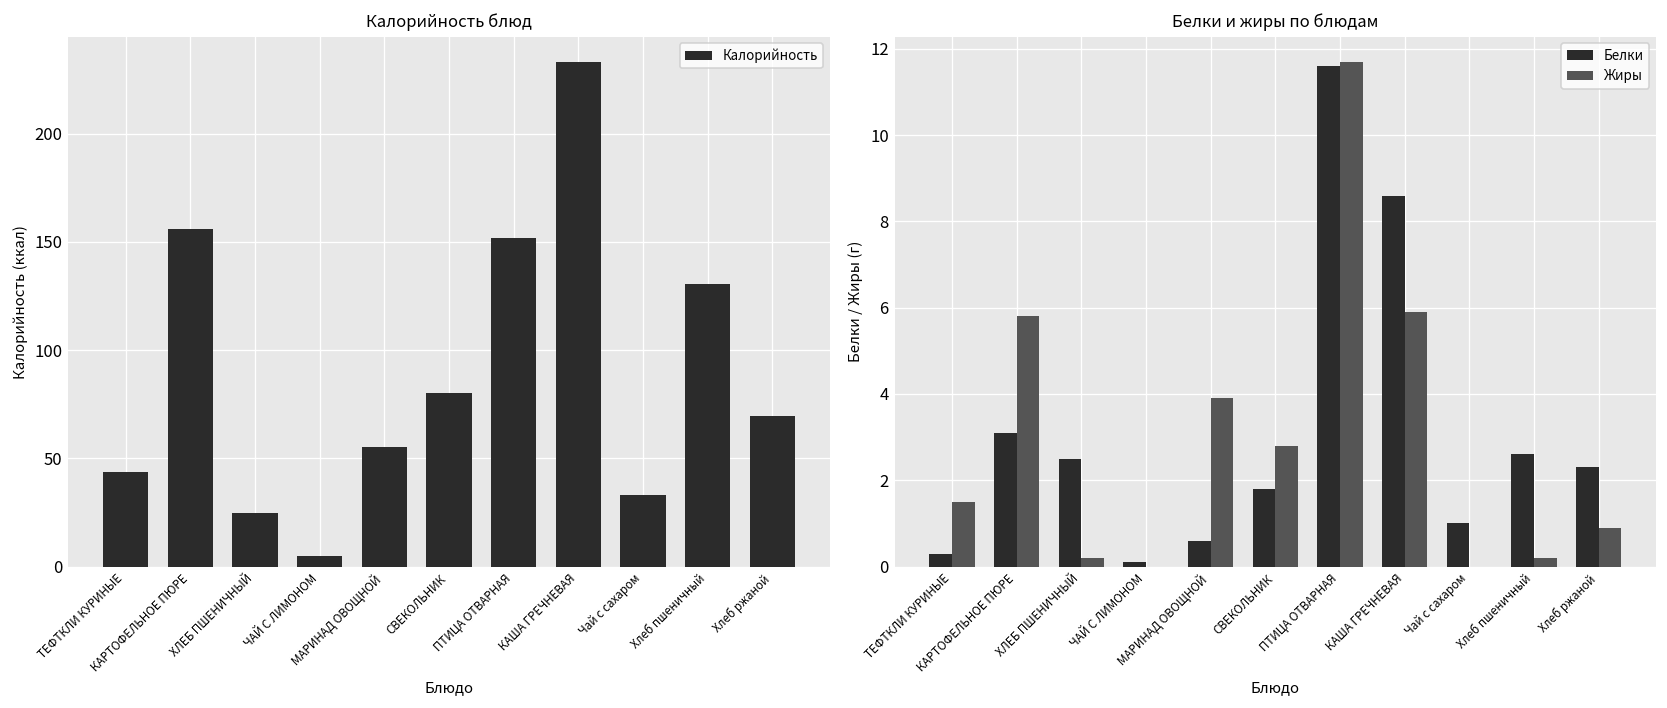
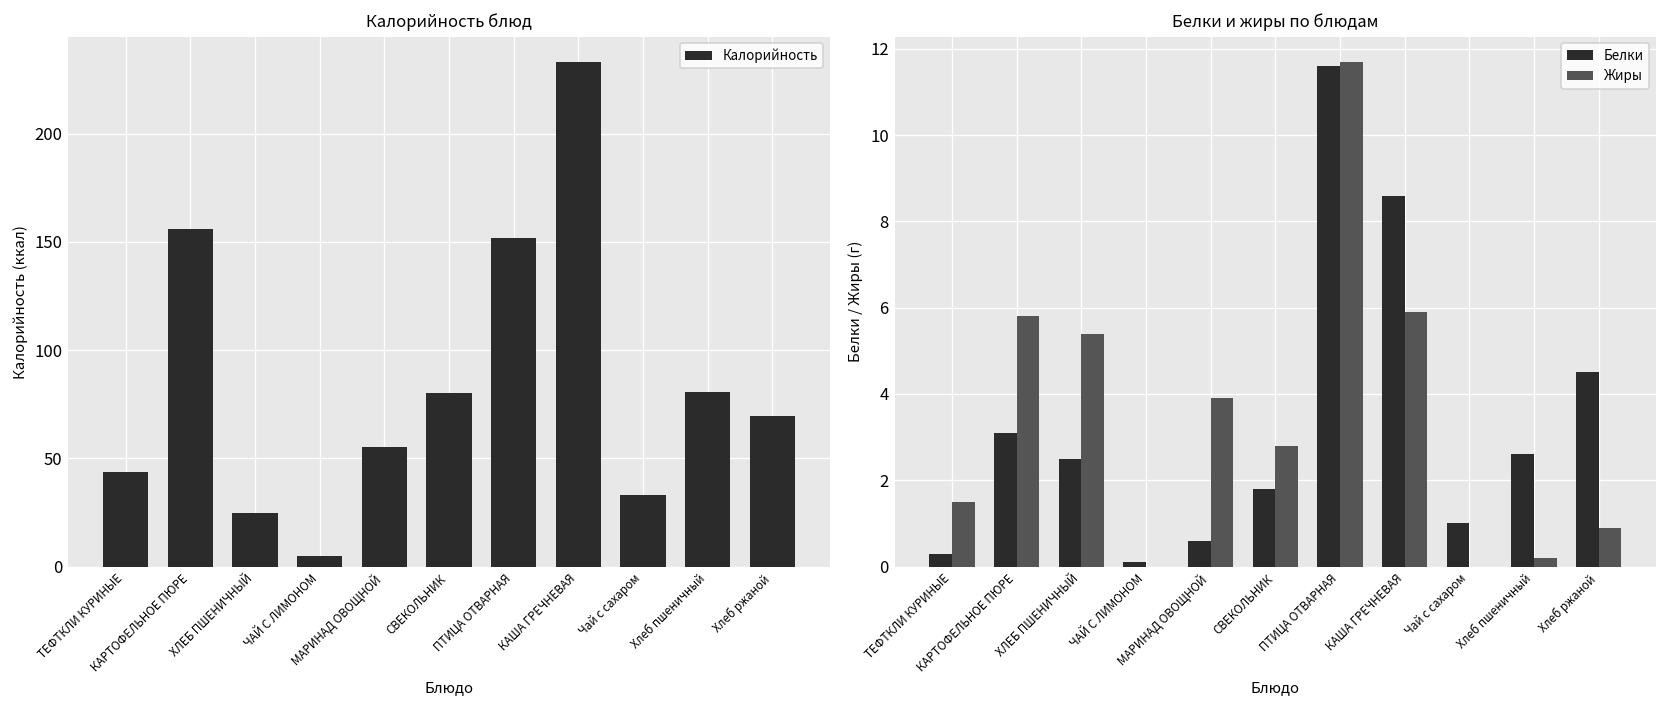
  {
    "Калорийность блюд": {
      "ТЕФТКЛИ КУРИНЫЕ": 44,
      "КАРТОФЕЛЬНОЕ ПЮРЕ": 156,
      "ХЛЕБ ПШЕНИЧНЫЙ": 25,
      "ЧАЙ С ЛИМОНОМ": 5,
      "МАРИНАД ОВОЩНОЙ": 55,
      "СВЕКОЛЬНИК": 80,
      "ПТИЦА ОТВАРНАЯ": 152,
      "КАША ГРЕЧНЕВАЯ": 233,
      "Чай с сахаром": 33,
-     "Хлеб пшеничный": 130,
+     "Хлеб пшеничный": 80,
      "Хлеб ржаной": 69
    },
    "Белки и жиры по блюдам": {
      "Белки": {
        "ТЕФТКЛИ КУРИНЫЕ": 0.3,
        "КАРТОФЕЛЬНОЕ ПЮРЕ": 3.1,
        "ХЛЕБ ПШЕНИЧНЫЙ": 2.5,
        "ЧАЙ С ЛИМОНОМ": 0.1,
        "МАРИНАД ОВОЩНОЙ": 0.6,
        "СВЕКОЛЬНИК": 1.8,
        "ПТИЦА ОТВАРНАЯ": 11.6,
        "КАША ГРЕЧНЕВАЯ": 8.6,
        "Чай с сахаром": 1.0,
        "Хлеб пшеничный": 2.6,
-       "Хлеб ржаной": 2.3
+       "Хлеб ржаной": 4.5
      },
      "Жиры": {
        "ТЕФТКЛИ КУРИНЫЕ": 1.5,
        "КАРТОФЕЛЬНОЕ ПЮРЕ": 5.8,
-       "ХЛЕБ ПШЕНИЧНЫЙ": 0.2,
+       "ХЛЕБ ПШЕНИЧНЫЙ": 5.4,
        "ЧАЙ С ЛИМОНОМ": 0.0,
        "МАРИНАД ОВОЩНОЙ": 3.9,
        "СВЕКОЛЬНИК": 2.8,
        "ПТИЦА ОТВАРНАЯ": 11.7,
        "КАША ГРЕЧНЕВАЯ": 5.9,
        "Чай с сахаром": 0.0,
        "Хлеб пшеничный": 0.2,
        "Хлеб ржаной": 0.9
      }
    }
  }
